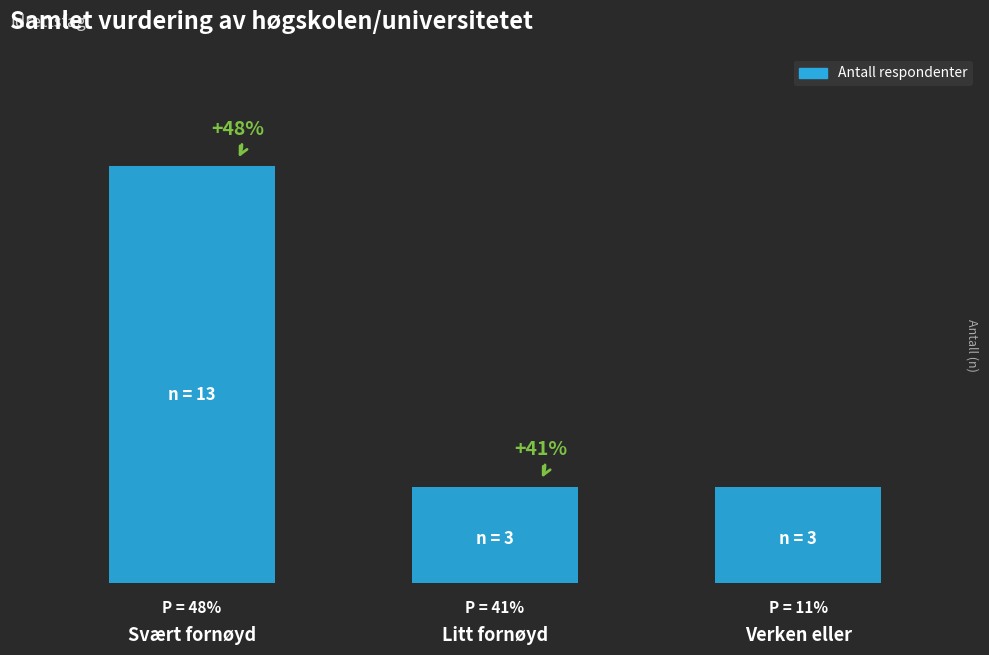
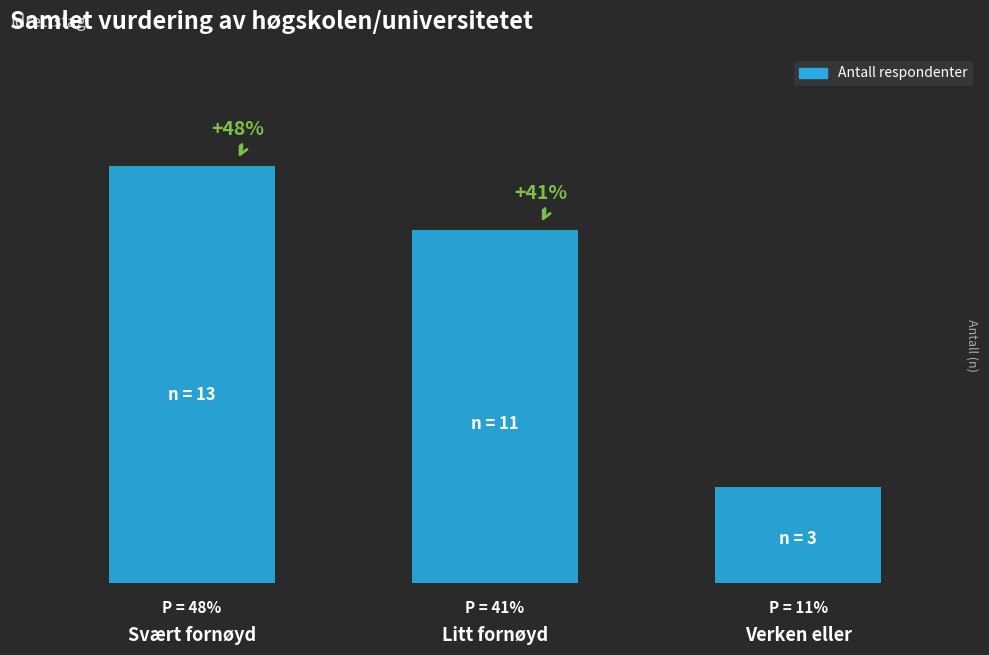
  {
    "Svært fornøyd": 13,
-   "Litt fornøyd": 3,
+   "Litt fornøyd": 11,
    "Verken eller": 3
  }
